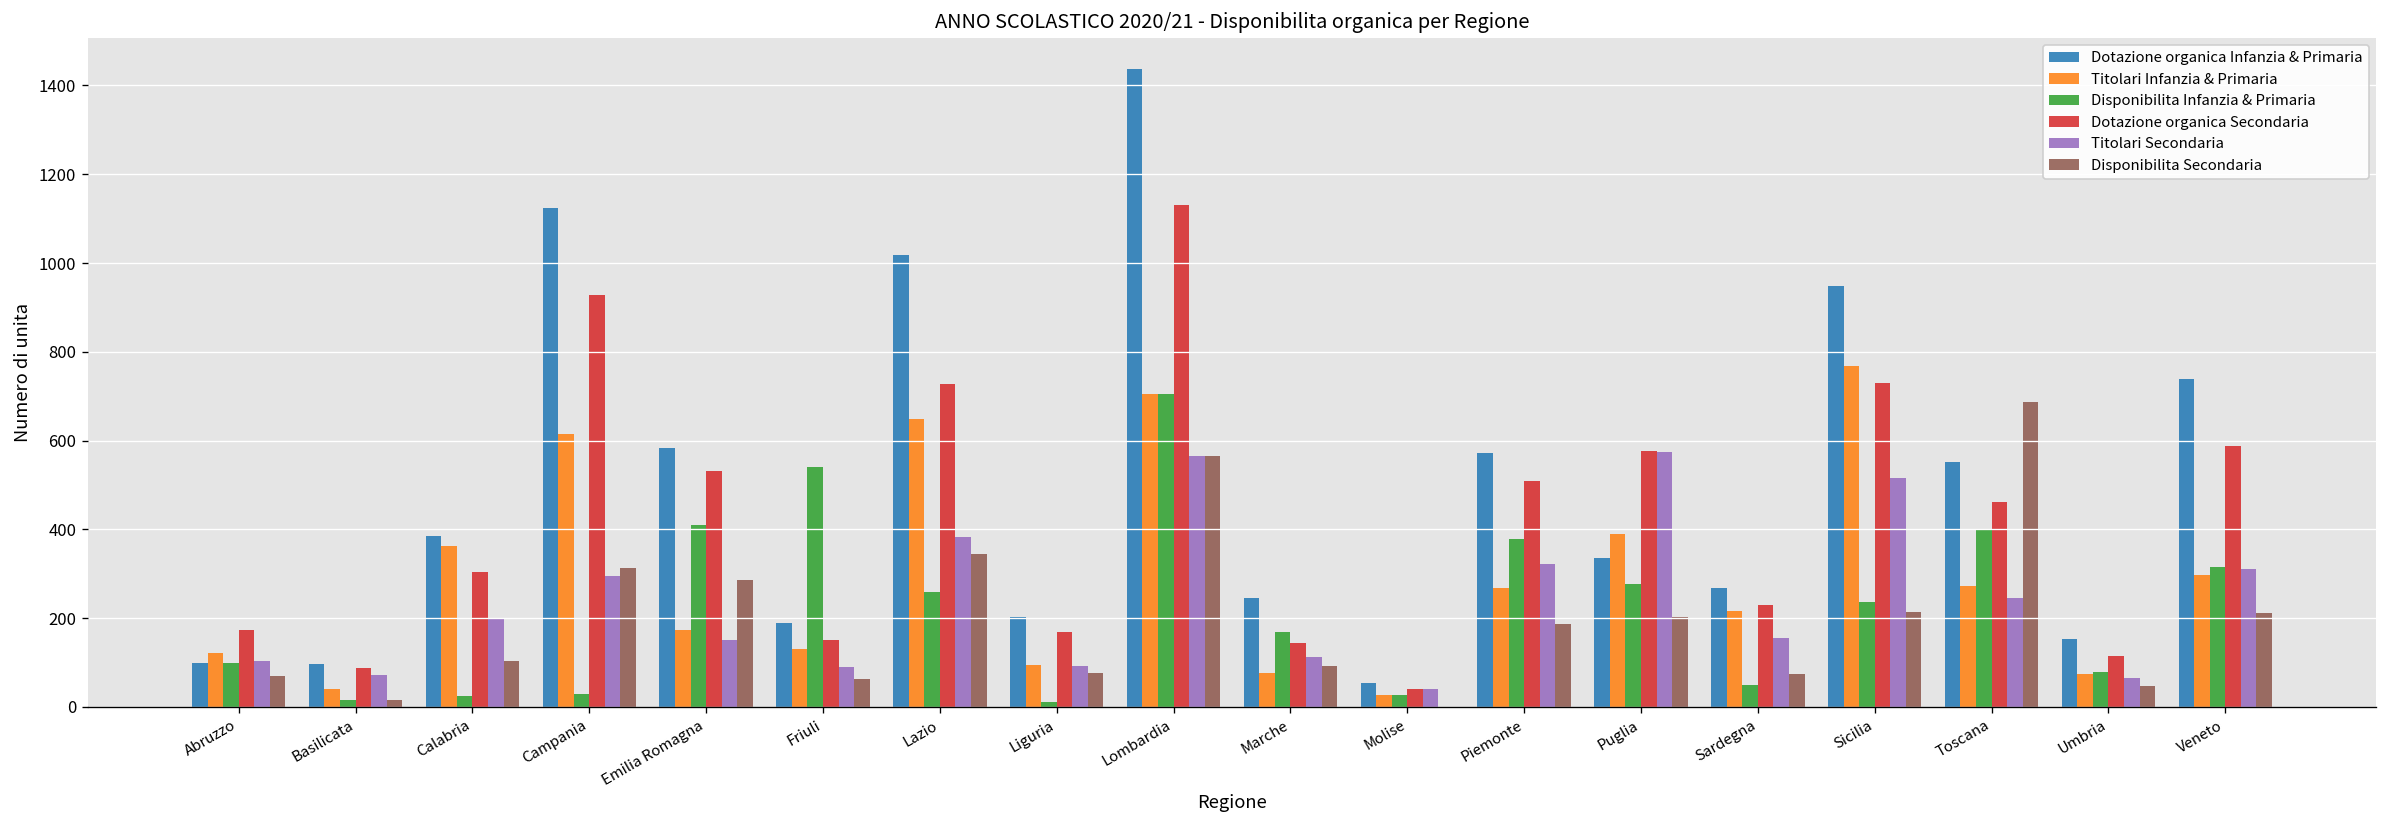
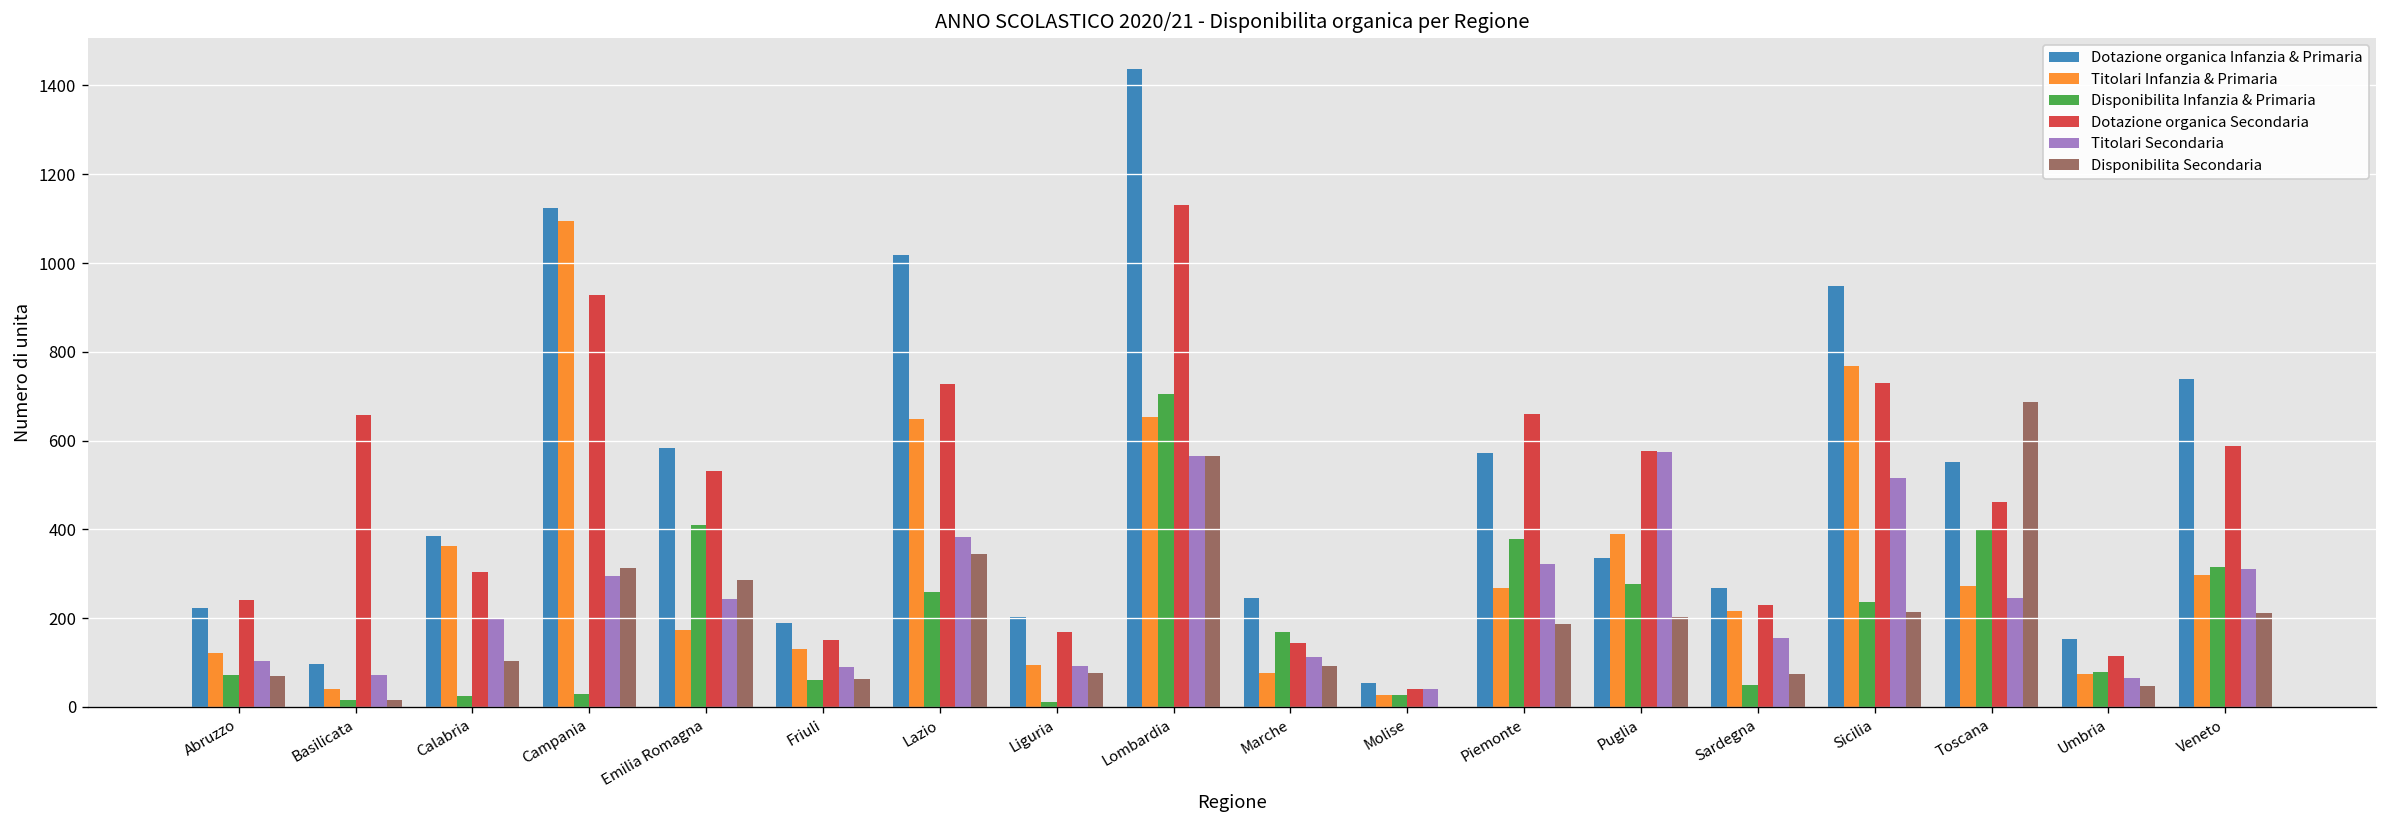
  {
    "Dotazione organica Infanzia & Primaria": {
-     "Abruzzo": 100,
+     "Abruzzo": 220,
      "Basilicata": 100,
      "Calabria": 390,
      "Campania": 1120,
      "Emilia Romagna": 580,
      "Friuli": 190,
      "Lazio": 1020,
      "Liguria": 200,
      "Lombardia": 1440,
      "Marche": 250,
      "Molise": 50,
      "Piemonte": 570,
      "Puglia": 340,
      "Sardegna": 270,
      "Sicilia": 950,
      "Toscana": 550,
      "Umbria": 150,
      "Veneto": 740
    },
    "Titolari Infanzia & Primaria": {
      "Abruzzo": 120,
      "Basilicata": 40,
      "Calabria": 360,
-     "Campania": 620,
+     "Campania": 1090,
      "Emilia Romagna": 170,
      "Friuli": 130,
      "Lazio": 650,
      "Liguria": 100,
-     "Lombardia": 700,
+     "Lombardia": 650,
      "Marche": 80,
      "Molise": 30,
      "Piemonte": 270,
      "Puglia": 390,
      "Sardegna": 220,
      "Sicilia": 770,
      "Toscana": 270,
      "Umbria": 80,
      "Veneto": 300
    },
    "Disponibilita Infanzia & Primaria": {
-     "Abruzzo": 100,
+     "Abruzzo": 70,
      "Basilicata": 20,
      "Calabria": 20,
      "Campania": 30,
      "Emilia Romagna": 410,
-     "Friuli": 540,
+     "Friuli": 60,
      "Lazio": 260,
      "Liguria": 10,
      "Lombardia": 710,
      "Marche": 170,
      "Molise": 30,
      "Piemonte": 380,
      "Puglia": 280,
      "Sardegna": 50,
      "Sicilia": 240,
      "Toscana": 400,
      "Umbria": 80,
      "Veneto": 320
    },
    "Dotazione organica Secondaria": {
-     "Abruzzo": 170,
-     "Basilicata": 90,
+     "Abruzzo": 240,
+     "Basilicata": 660,
      "Calabria": 300,
      "Campania": 930,
      "Emilia Romagna": 530,
      "Friuli": 150,
      "Lazio": 730,
      "Liguria": 170,
      "Lombardia": 1130,
      "Marche": 140,
      "Molise": 40,
-     "Piemonte": 510,
+     "Piemonte": 660,
      "Puglia": 580,
      "Sardegna": 230,
      "Sicilia": 730,
      "Toscana": 460,
      "Umbria": 110,
      "Veneto": 590
    },
    "Titolari Secondaria": {
      "Abruzzo": 100,
      "Basilicata": 70,
      "Calabria": 200,
      "Campania": 300,
-     "Emilia Romagna": 150,
+     "Emilia Romagna": 240,
      "Friuli": 90,
      "Lazio": 380,
      "Liguria": 90,
      "Lombardia": 570,
      "Marche": 110,
      "Molise": 40,
      "Piemonte": 320,
      "Puglia": 580,
      "Sardegna": 160,
      "Sicilia": 520,
      "Toscana": 250,
      "Umbria": 70,
      "Veneto": 310
    },
    "Disponibilita Secondaria": {
      "Abruzzo": 70,
      "Basilicata": 20,
      "Calabria": 100,
      "Campania": 310,
      "Emilia Romagna": 290,
      "Friuli": 60,
      "Lazio": 340,
      "Liguria": 80,
      "Lombardia": 570,
      "Marche": 90,
      "Piemonte": 190,
      "Puglia": 200,
      "Sardegna": 80,
      "Sicilia": 210,
      "Toscana": 690,
      "Umbria": 50,
      "Veneto": 210
    }
  }
